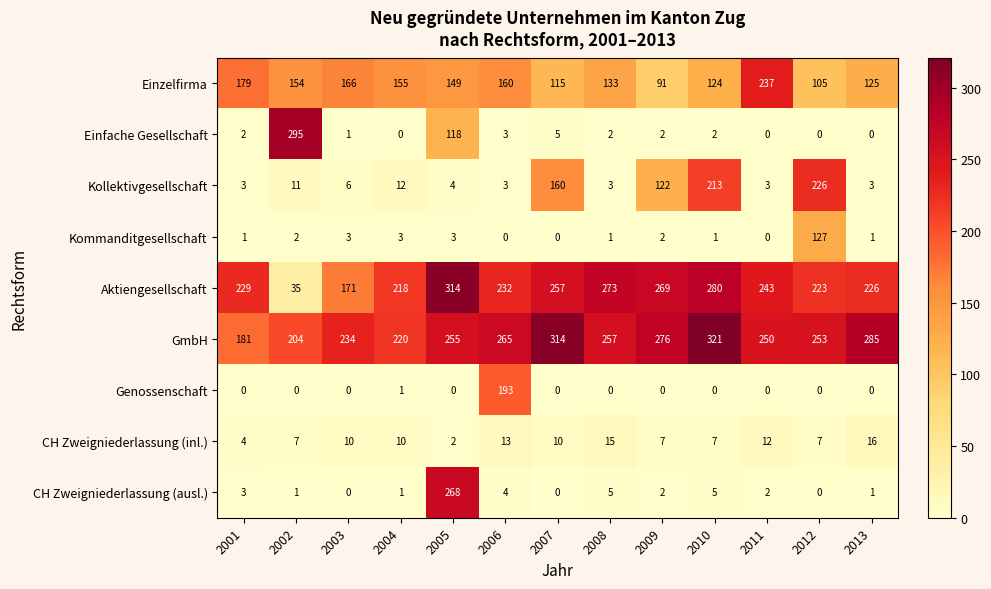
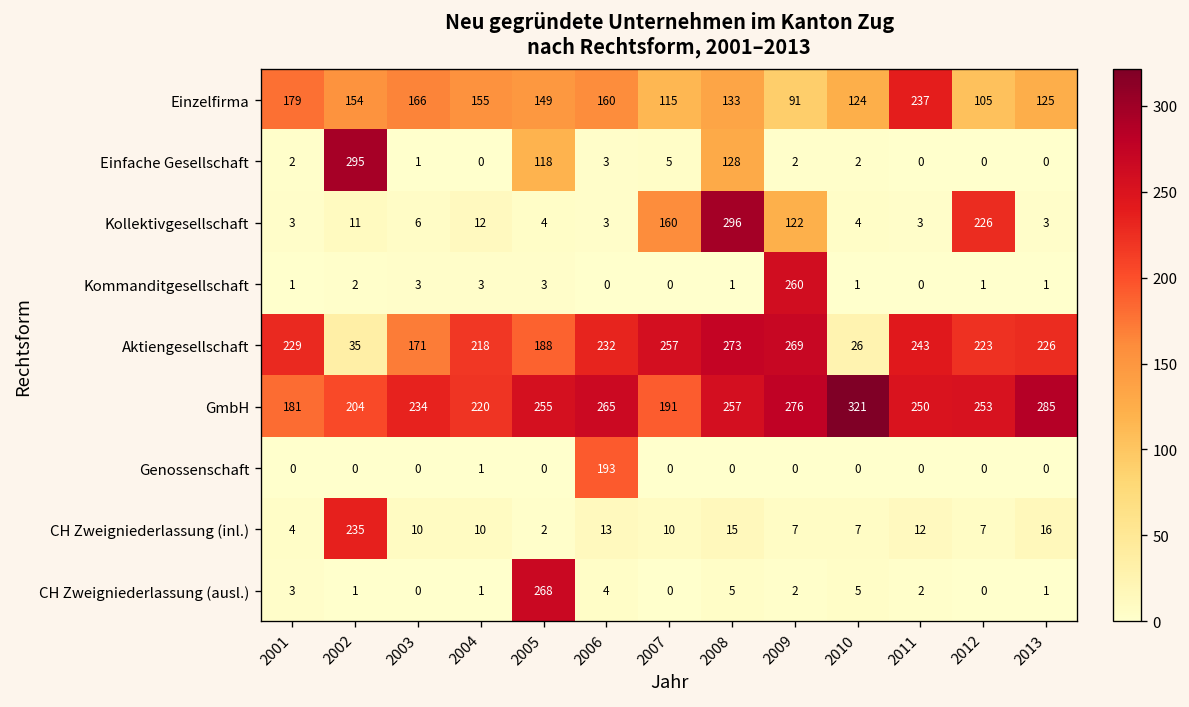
  {
    "Einzelfirma": {
      "2001": 179,
      "2002": 154,
      "2003": 166,
      "2004": 155,
      "2005": 149,
      "2006": 160,
      "2007": 115,
      "2008": 133,
      "2009": 91,
      "2010": 124,
      "2011": 237,
      "2012": 105,
      "2013": 125
    },
    "Einfache Gesellschaft": {
      "2001": 2,
      "2002": 295,
      "2003": 1,
      "2004": 0,
      "2005": 118,
      "2006": 3,
      "2007": 5,
-     "2008": 2,
+     "2008": 128,
      "2009": 2,
      "2010": 2,
      "2011": 0,
      "2012": 0,
      "2013": 0
    },
    "Kollektivgesellschaft": {
      "2001": 3,
      "2002": 11,
      "2003": 6,
      "2004": 12,
      "2005": 4,
      "2006": 3,
      "2007": 160,
-     "2008": 3,
+     "2008": 296,
      "2009": 122,
-     "2010": 213,
+     "2010": 4,
      "2011": 3,
      "2012": 226,
      "2013": 3
    },
    "Kommanditgesellschaft": {
      "2001": 1,
      "2002": 2,
      "2003": 3,
      "2004": 3,
      "2005": 3,
      "2006": 0,
      "2007": 0,
      "2008": 1,
-     "2009": 2,
+     "2009": 260,
      "2010": 1,
      "2011": 0,
-     "2012": 127,
+     "2012": 1,
      "2013": 1
    },
    "Aktiengesellschaft": {
      "2001": 229,
      "2002": 35,
      "2003": 171,
      "2004": 218,
-     "2005": 314,
+     "2005": 188,
      "2006": 232,
      "2007": 257,
      "2008": 273,
      "2009": 269,
-     "2010": 280,
+     "2010": 26,
      "2011": 243,
      "2012": 223,
      "2013": 226
    },
    "GmbH": {
      "2001": 181,
      "2002": 204,
      "2003": 234,
      "2004": 220,
      "2005": 255,
      "2006": 265,
-     "2007": 314,
+     "2007": 191,
      "2008": 257,
      "2009": 276,
      "2010": 321,
      "2011": 250,
      "2012": 253,
      "2013": 285
    },
    "Genossenschaft": {
      "2001": 0,
      "2002": 0,
      "2003": 0,
      "2004": 1,
      "2005": 0,
      "2006": 193,
      "2007": 0,
      "2008": 0,
      "2009": 0,
      "2010": 0,
      "2011": 0,
      "2012": 0,
      "2013": 0
    },
    "CH Zweigniederlassung (inl.)": {
      "2001": 4,
-     "2002": 7,
+     "2002": 235,
      "2003": 10,
      "2004": 10,
      "2005": 2,
      "2006": 13,
      "2007": 10,
      "2008": 15,
      "2009": 7,
      "2010": 7,
      "2011": 12,
      "2012": 7,
      "2013": 16
    },
    "CH Zweigniederlassung (ausl.)": {
      "2001": 3,
      "2002": 1,
      "2003": 0,
      "2004": 1,
      "2005": 268,
      "2006": 4,
      "2007": 0,
      "2008": 5,
      "2009": 2,
      "2010": 5,
      "2011": 2,
      "2012": 0,
      "2013": 1
    }
  }
